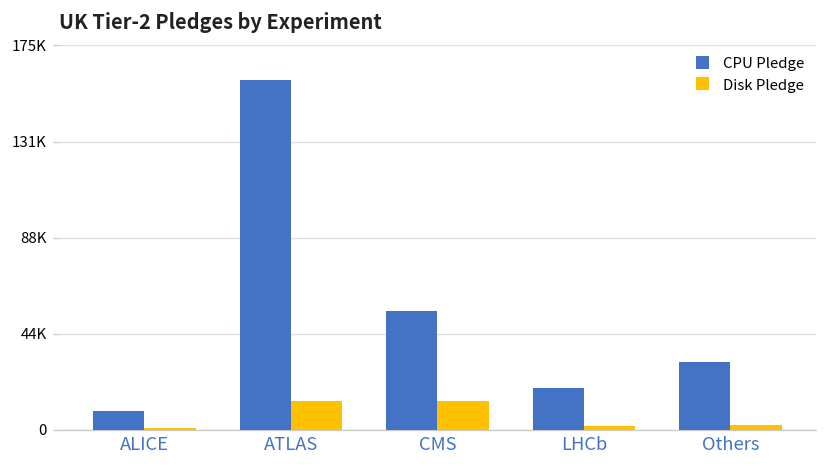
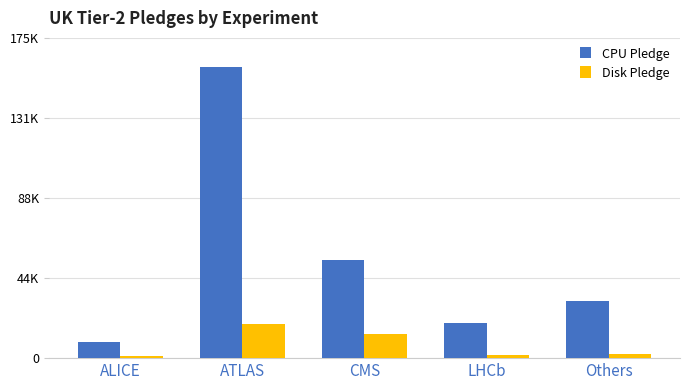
  {
    "CPU Pledge": {
      "ALICE": 9000,
      "ATLAS": 159000,
      "CMS": 54000,
      "LHCb": 19000,
      "Others": 31000
    },
    "Disk Pledge": {
-     "ATLAS": 13000,
+     "ATLAS": 19000,
      "CMS": 13000,
      "LHCb": 2000,
      "Others": 2000
    }
  }
